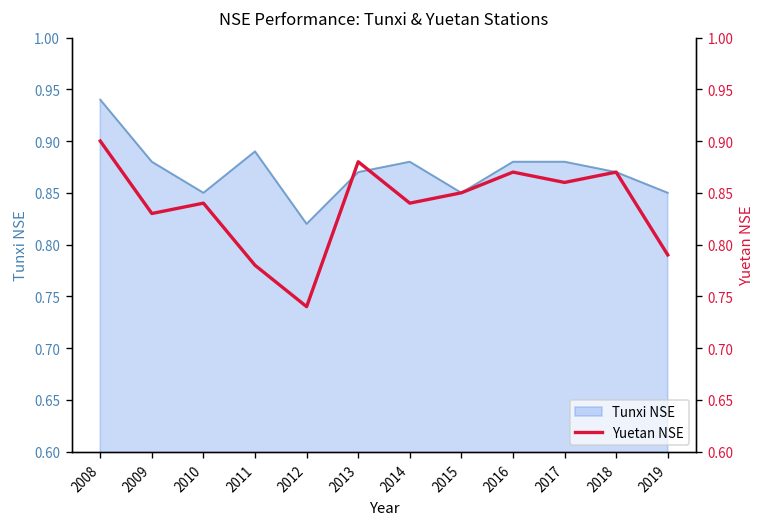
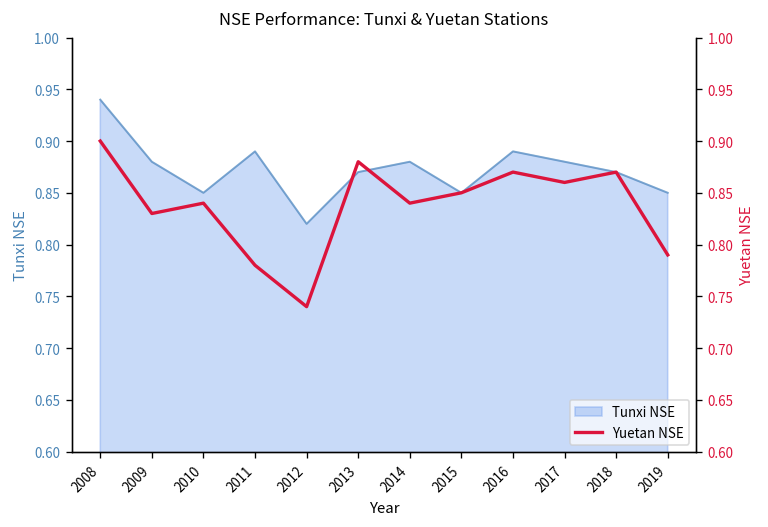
  {
    "Tunxi NSE": {
      "2008": 0.94,
      "2009": 0.88,
      "2010": 0.85,
      "2011": 0.89,
      "2012": 0.82,
      "2013": 0.87,
      "2014": 0.88,
      "2015": 0.85,
-     "2016": 0.88,
+     "2016": 0.89,
      "2017": 0.88,
      "2018": 0.87,
      "2019": 0.85
    },
    "Yuetan NSE": {
      "2008": 0.90,
      "2009": 0.83,
      "2010": 0.84,
      "2011": 0.78,
      "2012": 0.74,
      "2013": 0.88,
      "2014": 0.84,
      "2015": 0.85,
      "2016": 0.87,
      "2017": 0.86,
      "2018": 0.87,
      "2019": 0.79
    }
  }
